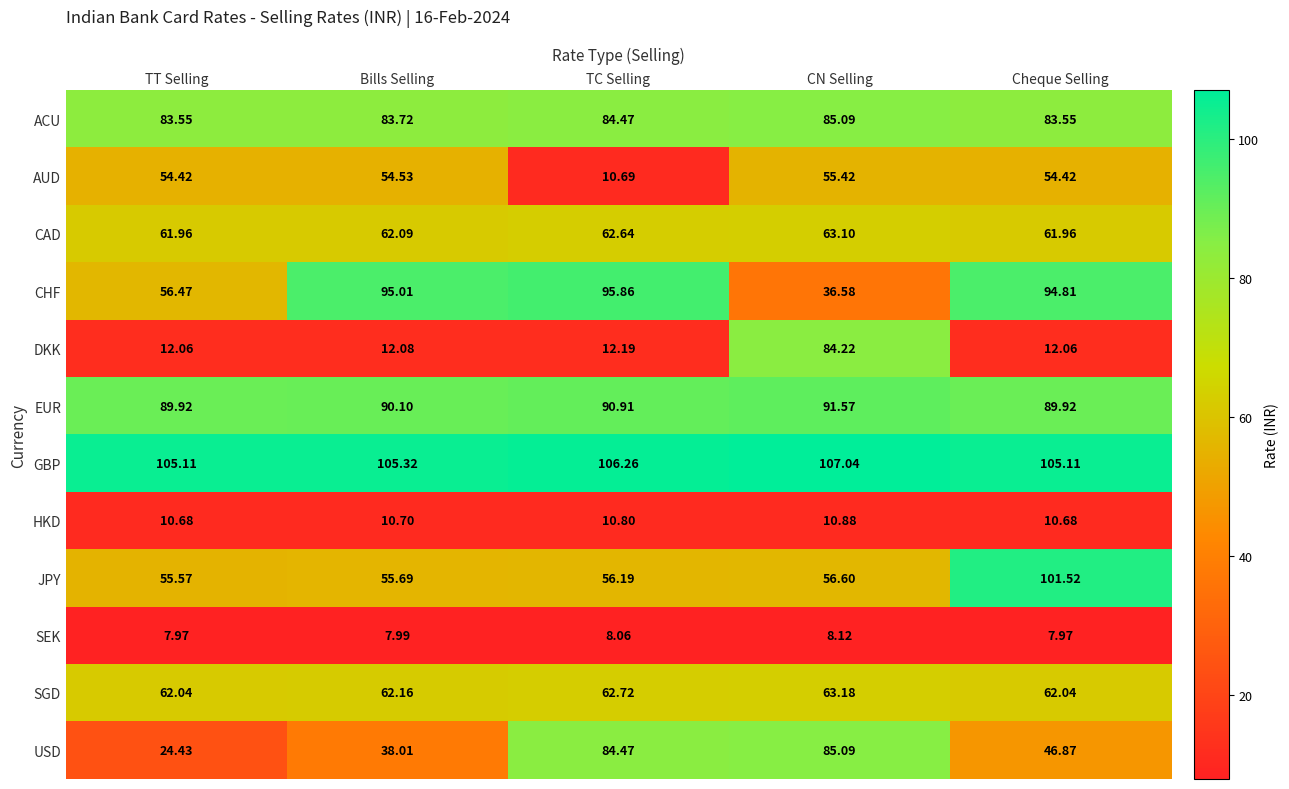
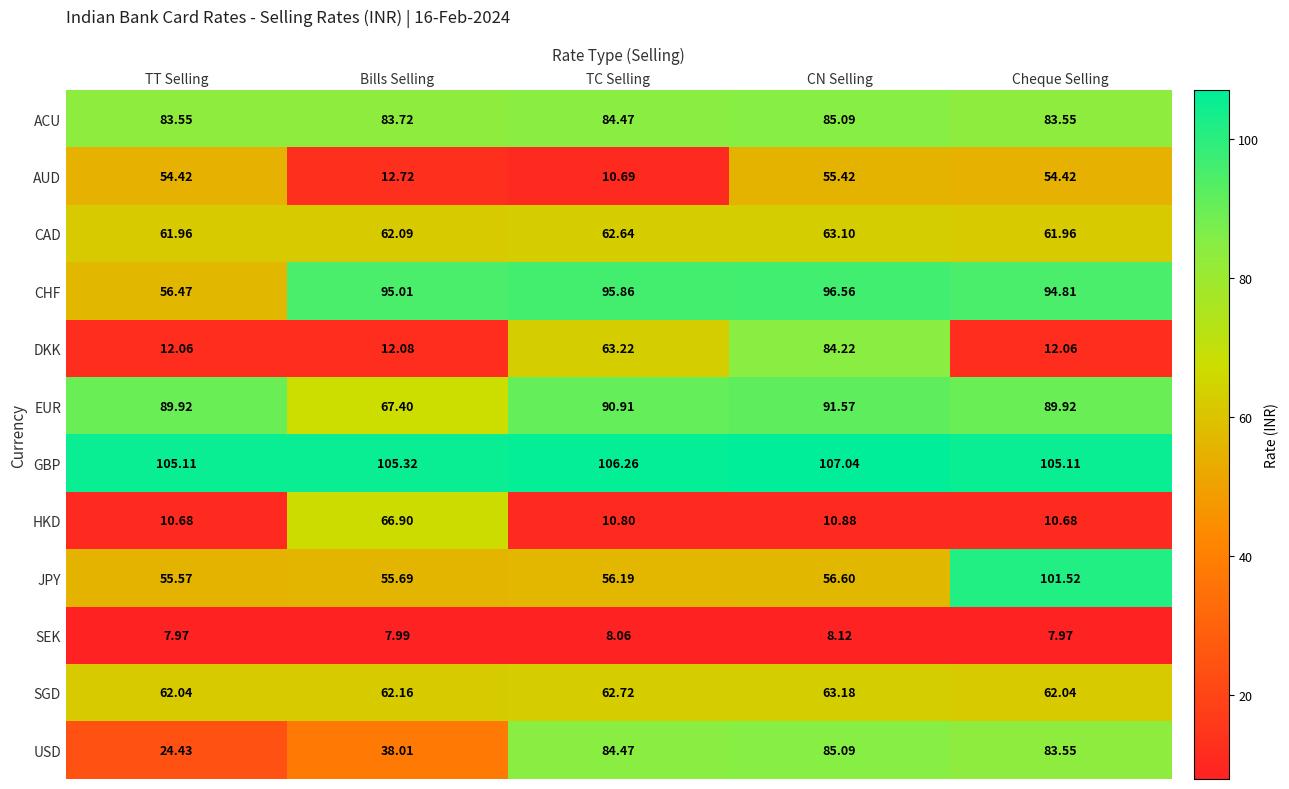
  {
    "ACU": {
      "TT Selling": 83.55,
      "Bills Selling": 83.72,
      "TC Selling": 84.47,
      "CN Selling": 85.09,
      "Cheque Selling": 83.55
    },
    "AUD": {
      "TT Selling": 54.42,
-     "Bills Selling": 54.53,
+     "Bills Selling": 12.72,
      "TC Selling": 10.69,
      "CN Selling": 55.42,
      "Cheque Selling": 54.42
    },
    "CAD": {
      "TT Selling": 61.96,
      "Bills Selling": 62.09,
      "TC Selling": 62.64,
      "CN Selling": 63.10,
      "Cheque Selling": 61.96
    },
    "CHF": {
      "TT Selling": 56.47,
      "Bills Selling": 95.01,
      "TC Selling": 95.86,
-     "CN Selling": 36.58,
+     "CN Selling": 96.56,
      "Cheque Selling": 94.81
    },
    "DKK": {
      "TT Selling": 12.06,
      "Bills Selling": 12.08,
-     "TC Selling": 12.19,
+     "TC Selling": 63.22,
      "CN Selling": 84.22,
      "Cheque Selling": 12.06
    },
    "EUR": {
      "TT Selling": 89.92,
-     "Bills Selling": 90.10,
+     "Bills Selling": 67.40,
      "TC Selling": 90.91,
      "CN Selling": 91.57,
      "Cheque Selling": 89.92
    },
    "GBP": {
      "TT Selling": 105.11,
      "Bills Selling": 105.32,
      "TC Selling": 106.26,
      "CN Selling": 107.04,
      "Cheque Selling": 105.11
    },
    "HKD": {
      "TT Selling": 10.68,
-     "Bills Selling": 10.70,
+     "Bills Selling": 66.90,
      "TC Selling": 10.80,
      "CN Selling": 10.88,
      "Cheque Selling": 10.68
    },
    "JPY": {
      "TT Selling": 55.57,
      "Bills Selling": 55.69,
      "TC Selling": 56.19,
      "CN Selling": 56.60,
      "Cheque Selling": 101.52
    },
    "SEK": {
      "TT Selling": 7.97,
      "Bills Selling": 7.99,
      "TC Selling": 8.06,
      "CN Selling": 8.12,
      "Cheque Selling": 7.97
    },
    "SGD": {
      "TT Selling": 62.04,
      "Bills Selling": 62.16,
      "TC Selling": 62.72,
      "CN Selling": 63.18,
      "Cheque Selling": 62.04
    },
    "USD": {
      "TT Selling": 24.43,
      "Bills Selling": 38.01,
      "TC Selling": 84.47,
      "CN Selling": 85.09,
-     "Cheque Selling": 46.87
+     "Cheque Selling": 83.55
    }
  }
